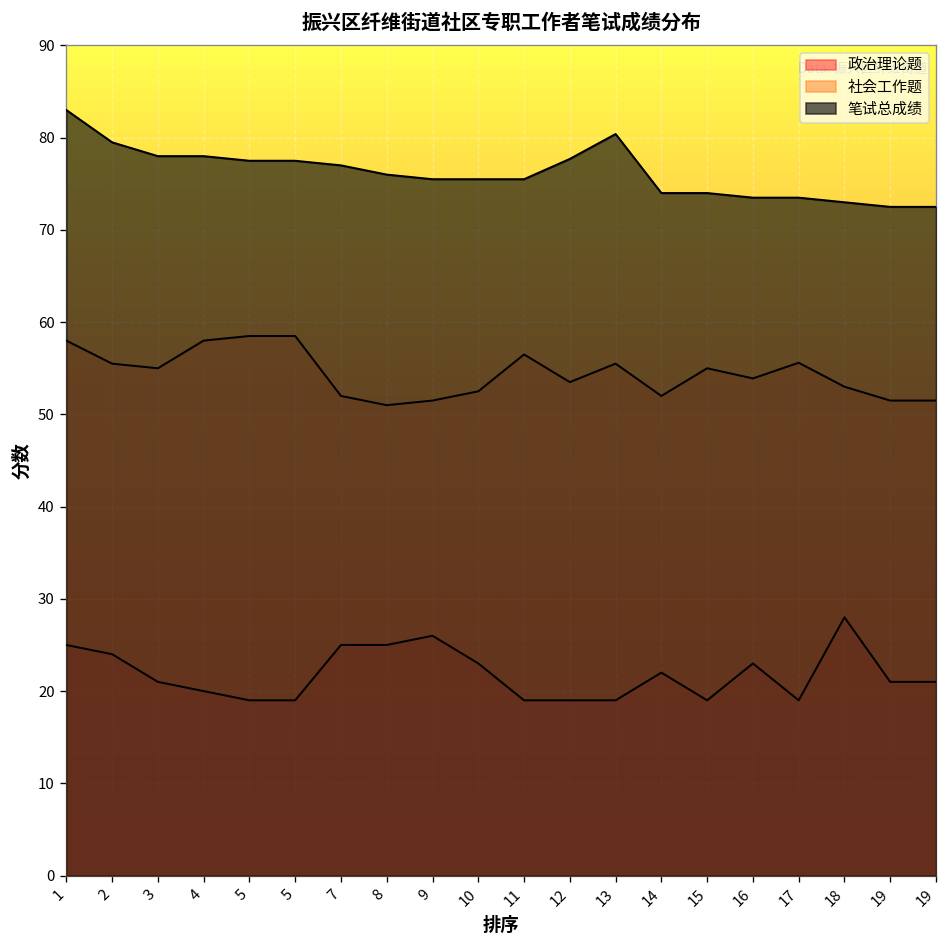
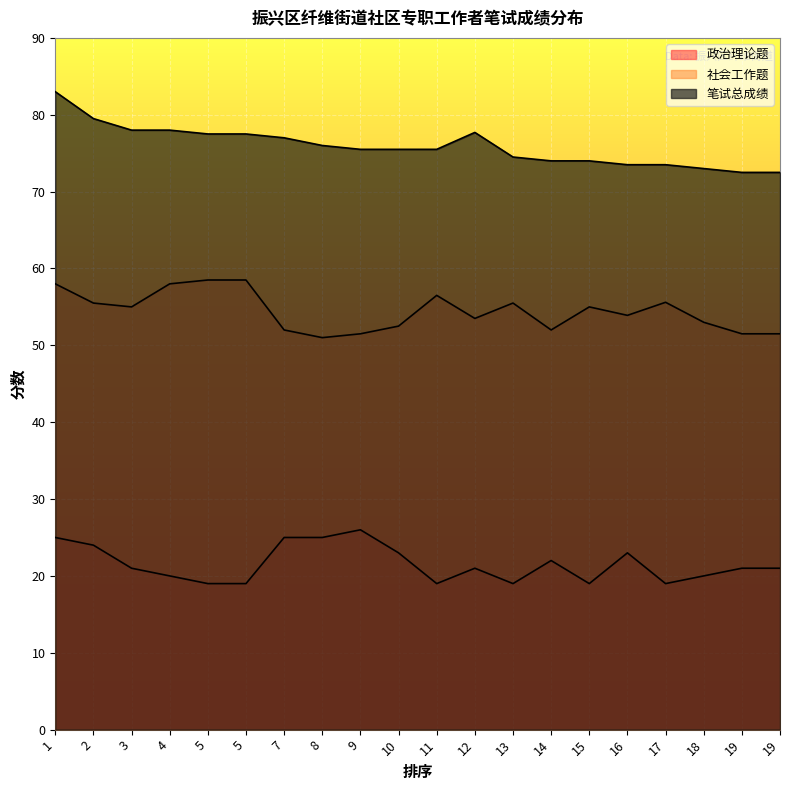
  {
    "政治理论题": {
      "1": 25,
      "2": 24,
      "3": 21,
      "4": 20,
      "7": 25,
      "8": 25,
      "9": 26,
      "10": 23,
      "11": 19,
-     "12": 19,
+     "12": 21,
      "13": 19,
      "14": 22,
      "15": 19,
      "16": 23,
      "17": 19,
-     "18": 28
+     "18": 20
    },
    "社会工作题": {
      "1": 58,
      "2": 56,
      "3": 55,
      "4": 58,
      "7": 52,
      "8": 51,
      "9": 52,
      "10": 53,
      "11": 57,
      "12": 54,
      "13": 56,
      "14": 52,
      "15": 55,
      "16": 54,
      "17": 56,
      "18": 53
    },
    "笔试总成绩": {
      "1": 83,
      "2": 80,
      "3": 78,
      "4": 78,
      "7": 77,
      "8": 76,
      "9": 76,
      "10": 76,
      "11": 76,
      "12": 78,
-     "13": 80,
+     "13": 75,
      "14": 74,
      "15": 74,
      "16": 74,
      "17": 74,
      "18": 73
    }
  }
